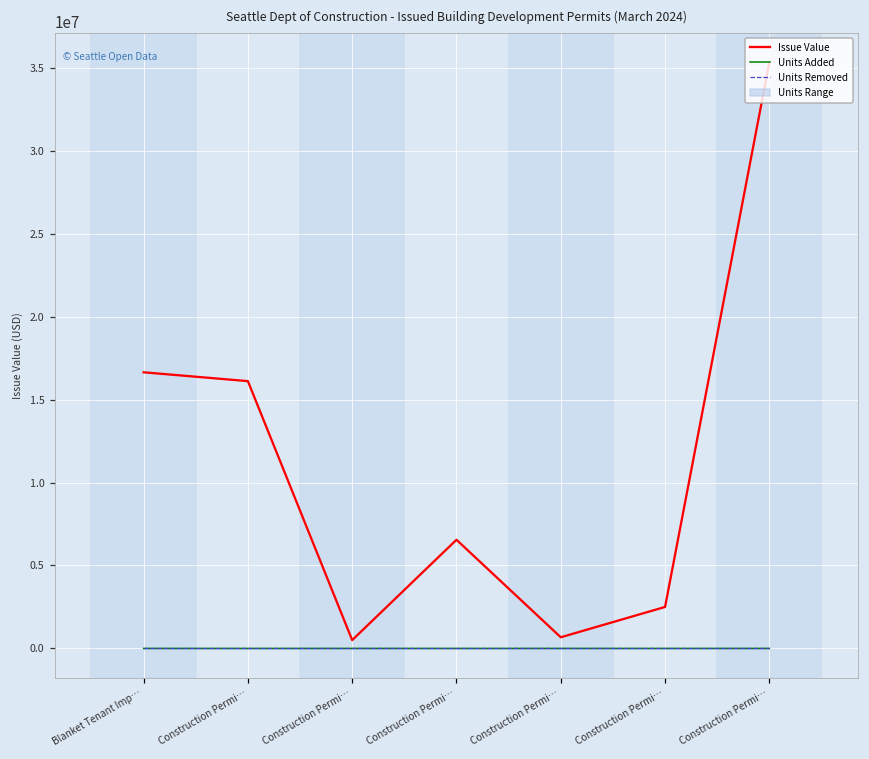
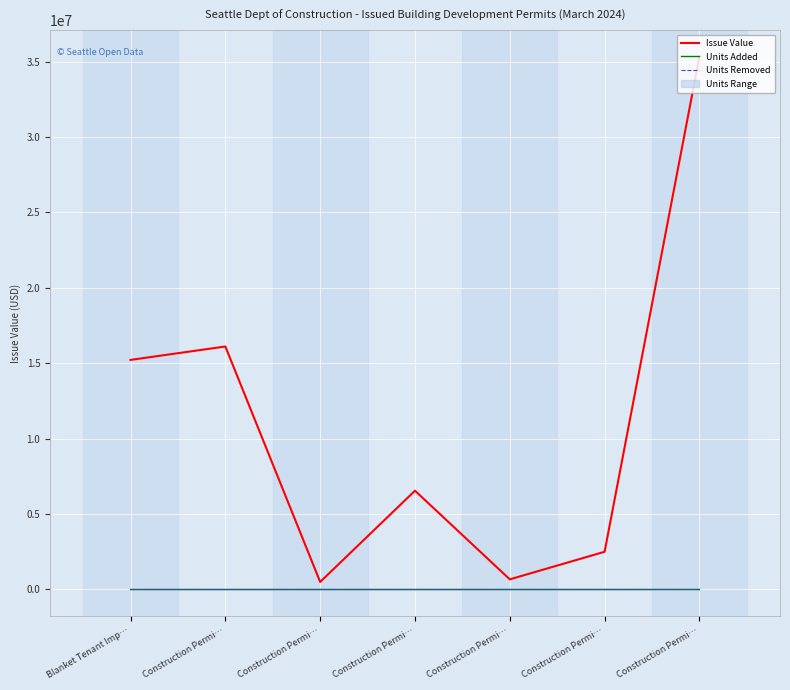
  {
    "Issue Value": {
-     "Blanket Tenant Imp…": 16600000
+     "Blanket Tenant Imp…": 15200000
    },
    "Units Range": {
      "Blanket Tenant Imp…": 0
    }
  }
